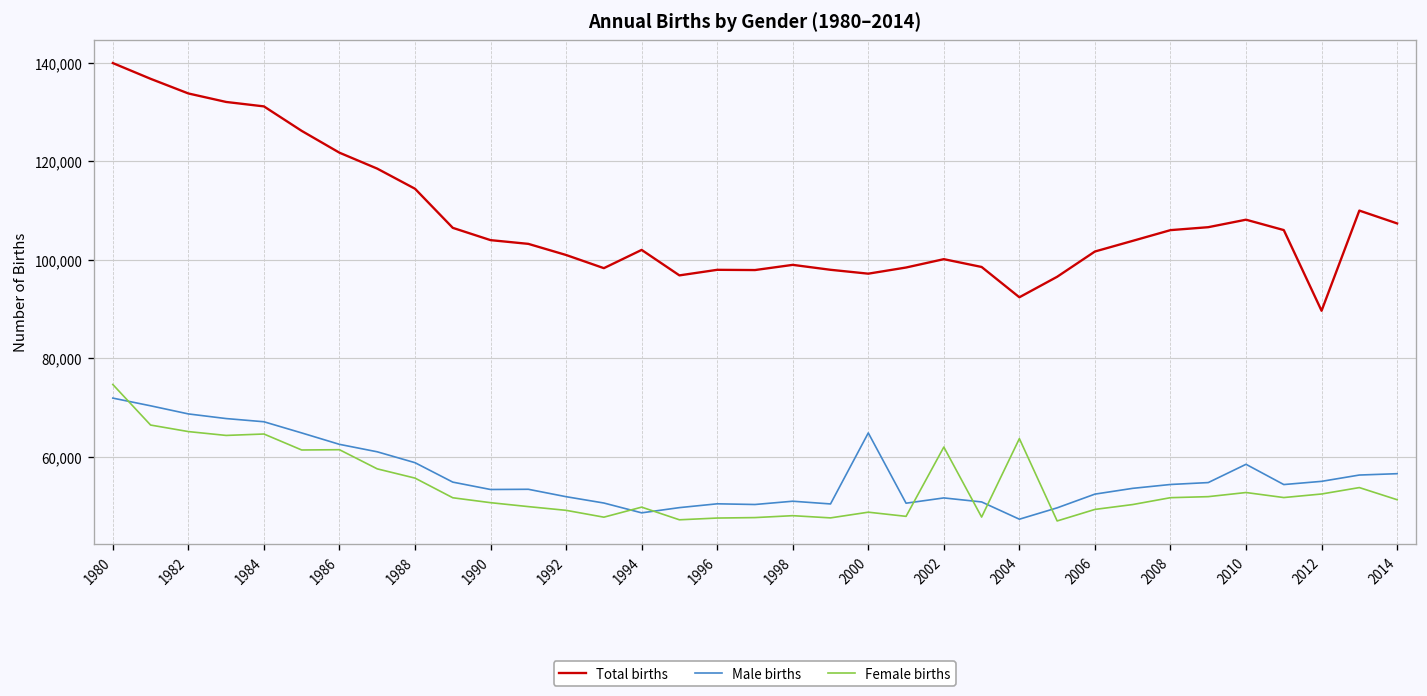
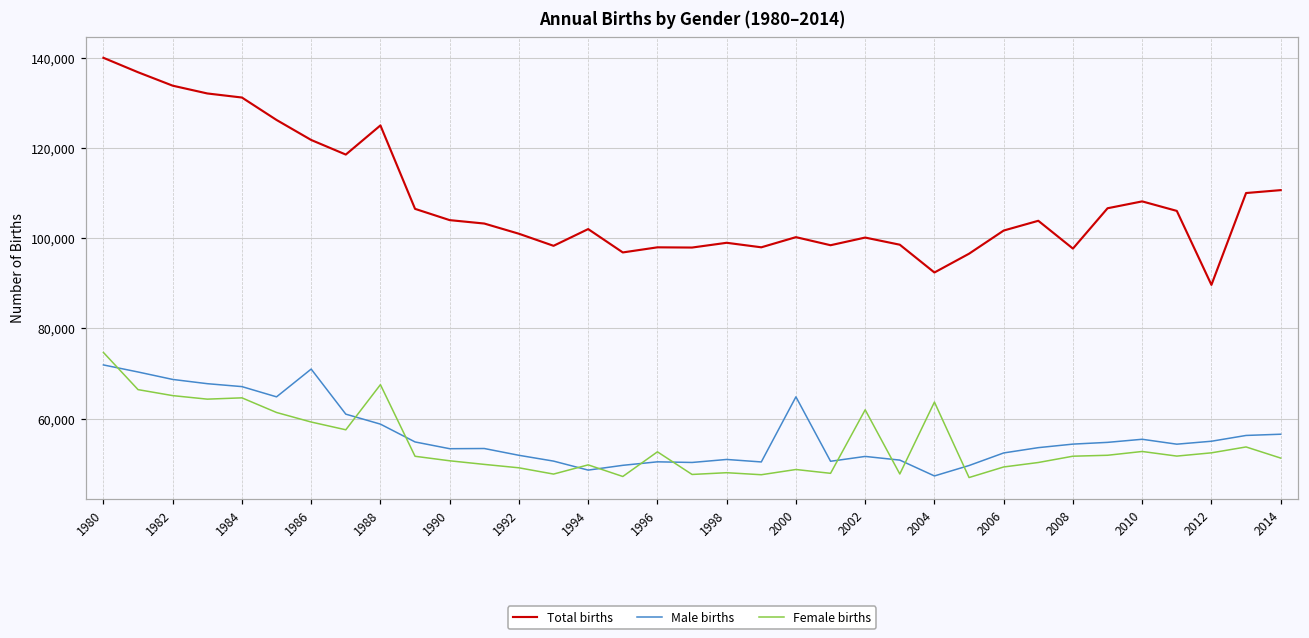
  {
    "Total births": {
      "1980": "140,000",
      "1982": "134,000",
      "1984": "131,000",
      "1986": "122,000",
-     "1988": "114,000",
+     "1988": "125,000",
      "1990": "104,000",
      "1992": "101,000",
      "1994": "102,000",
      "1996": "98,000",
      "1998": "99,000",
-     "2000": "97,000",
+     "2000": "100,000",
      "2002": "100,000",
      "2004": "92,000",
      "2006": "102,000",
-     "2008": "106,000",
+     "2008": "98,000",
      "2010": "108,000",
      "2012": "90,000",
-     "2014": "107,000"
+     "2014": "111,000"
    },
    "Male births": {
      "1980": "72,000",
      "1982": "69,000",
      "1984": "67,000",
-     "1986": "63,000",
+     "1986": "71,000",
      "1988": "59,000",
      "1990": "53,000",
      "1992": "52,000",
      "1994": "49,000",
      "1996": "50,000",
      "1998": "51,000",
      "2000": "65,000",
      "2002": "52,000",
      "2004": "47,000",
      "2006": "52,000",
      "2008": "54,000",
-     "2010": "58,000",
+     "2010": "55,000",
      "2012": "55,000",
      "2014": "57,000"
    },
    "Female births": {
      "1980": "75,000",
      "1982": "65,000",
      "1984": "65,000",
-     "1986": "61,000",
-     "1988": "56,000",
+     "1986": "59,000",
+     "1988": "68,000",
      "1990": "51,000",
      "1992": "49,000",
      "1994": "50,000",
-     "1996": "48,000",
+     "1996": "53,000",
      "1998": "48,000",
      "2000": "49,000",
      "2002": "62,000",
      "2004": "64,000",
      "2006": "49,000",
      "2008": "52,000",
      "2010": "53,000",
      "2012": "52,000",
      "2014": "51,000"
    }
  }
